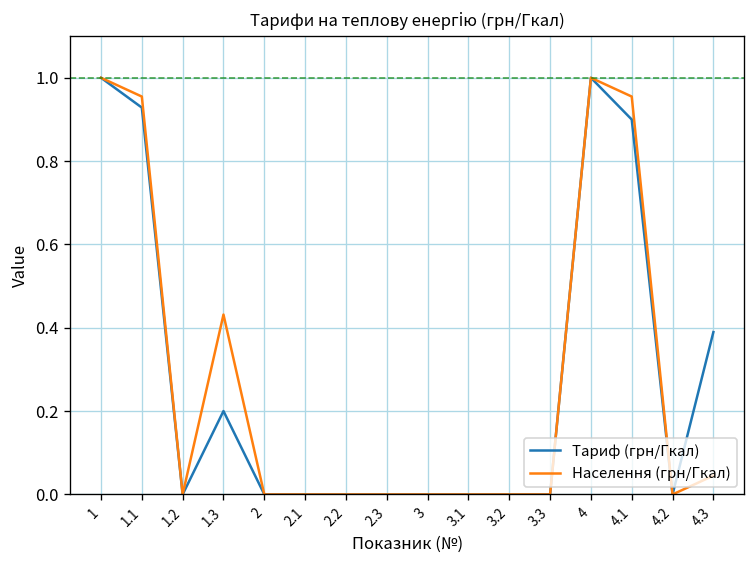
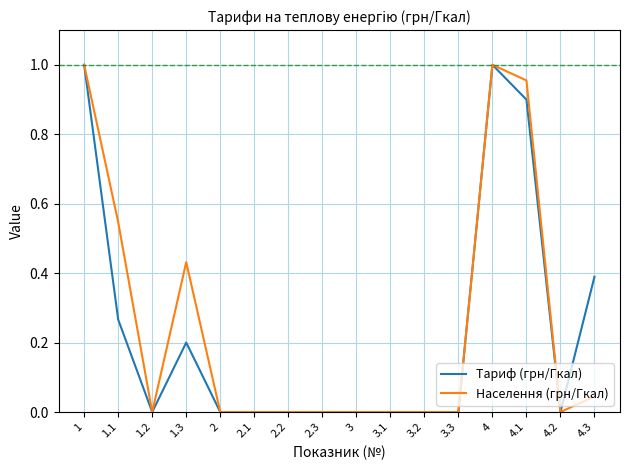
  {
    "Тариф (грн/Гкал)": {
-     "1.1": 0.93,
+     "1.1": 0.27,
      "1.3": 0.20,
      "4.1": 0.90,
      "4.3": 0.39
    },
    "Населення (грн/Гкал)": {
-     "1.1": 0.95,
+     "1.1": 0.55,
      "1.3": 0.43,
      "4.1": 0.95
    }
  }
